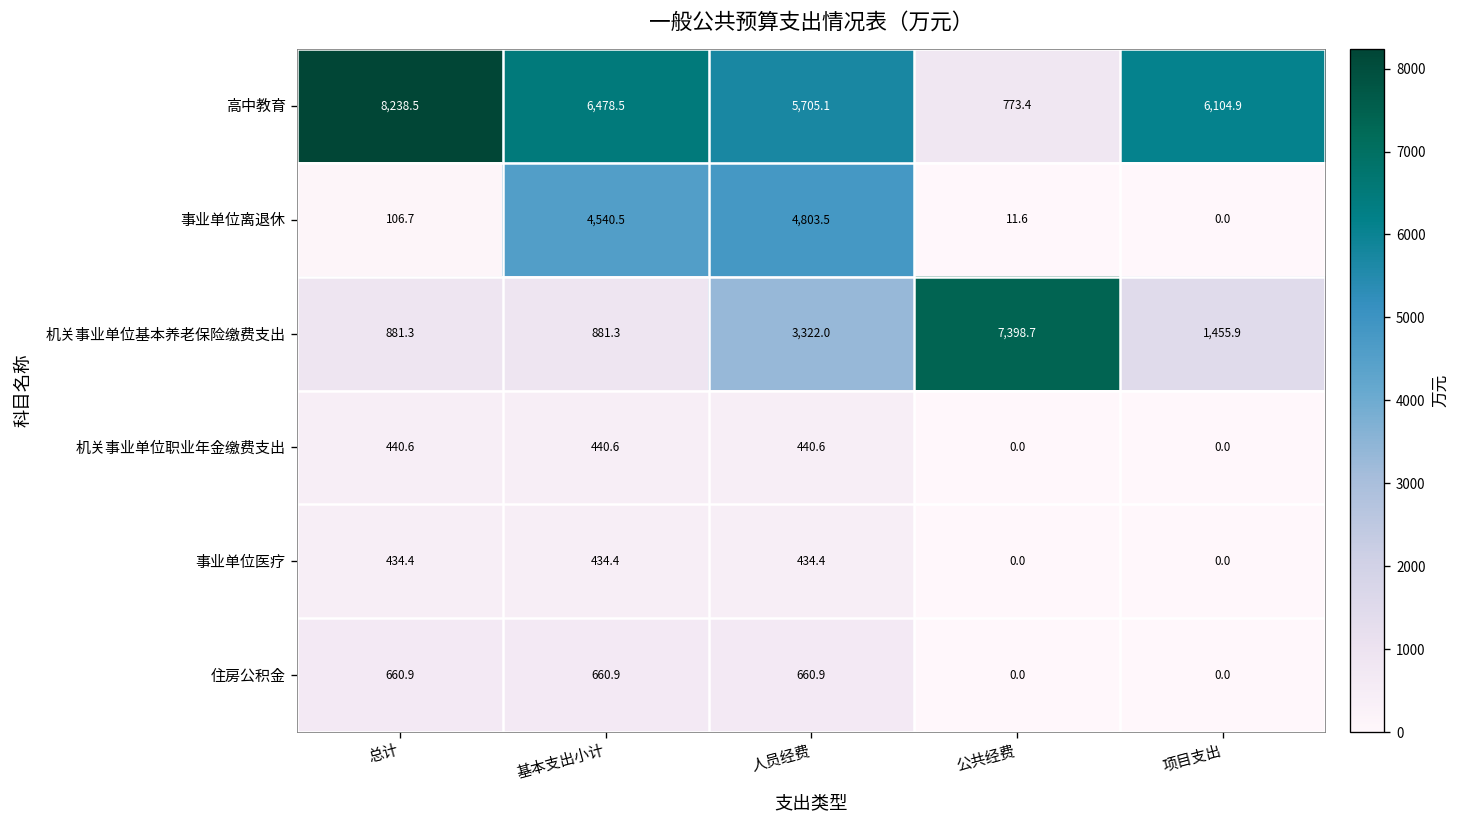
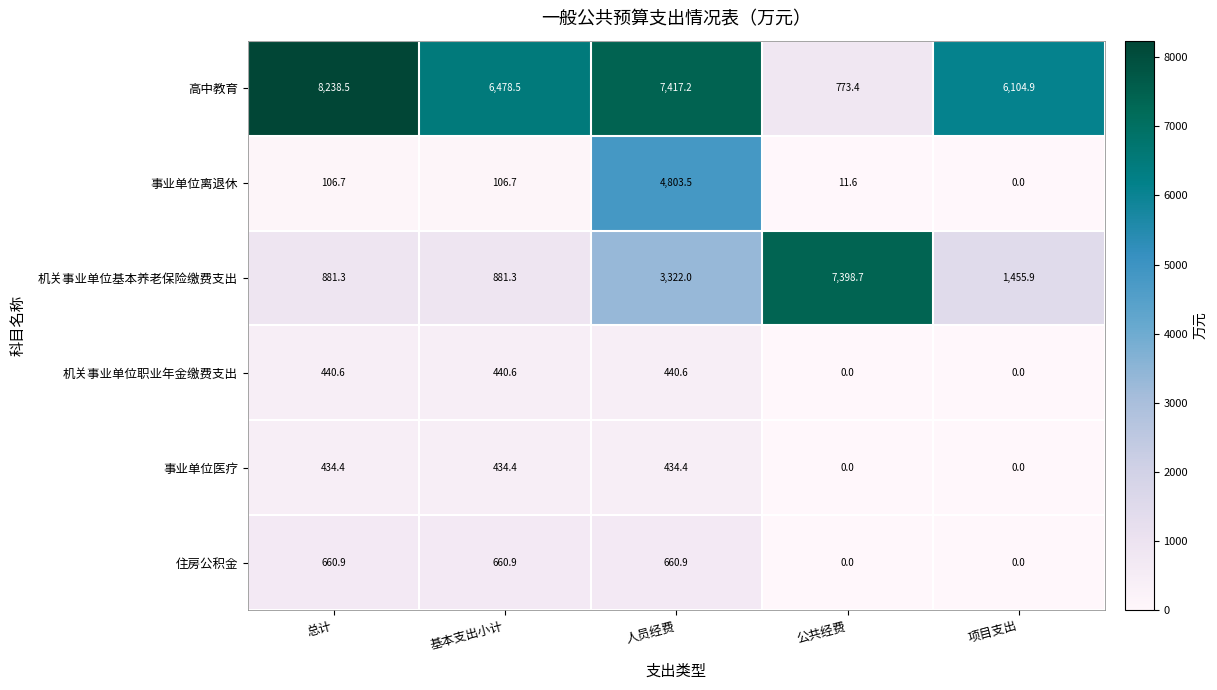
  {
    "高中教育": {
      "总计": "8,238.5",
      "基本支出小计": "6,478.5",
-     "人员经费": "5,705.1",
+     "人员经费": "7,417.2",
      "公共经费": "773.4",
      "项目支出": "6,104.9"
    },
    "事业单位离退休": {
      "总计": "106.7",
-     "基本支出小计": "4,540.5",
+     "基本支出小计": "106.7",
      "人员经费": "4,803.5",
      "公共经费": "11.6",
      "项目支出": "0.0"
    },
    "机关事业单位基本养老保险缴费支出": {
      "总计": "881.3",
      "基本支出小计": "881.3",
      "人员经费": "3,322.0",
      "公共经费": "7,398.7",
      "项目支出": "1,455.9"
    },
    "机关事业单位职业年金缴费支出": {
      "总计": "440.6",
      "基本支出小计": "440.6",
      "人员经费": "440.6",
      "公共经费": "0.0",
      "项目支出": "0.0"
    },
    "事业单位医疗": {
      "总计": "434.4",
      "基本支出小计": "434.4",
      "人员经费": "434.4",
      "公共经费": "0.0",
      "项目支出": "0.0"
    },
    "住房公积金": {
      "总计": "660.9",
      "基本支出小计": "660.9",
      "人员经费": "660.9",
      "公共经费": "0.0",
      "项目支出": "0.0"
    }
  }
